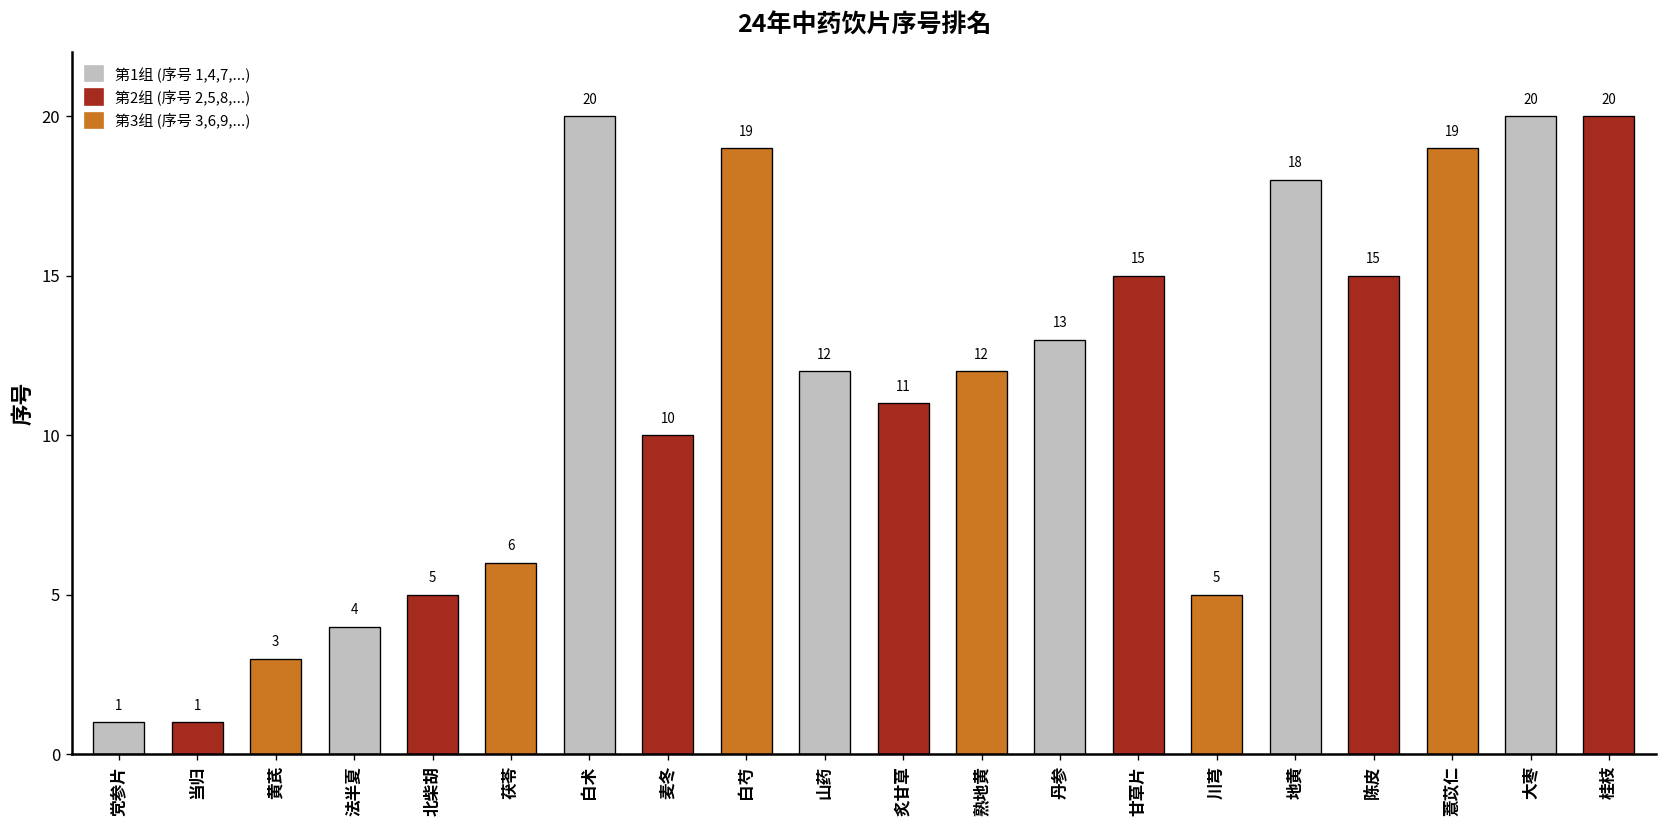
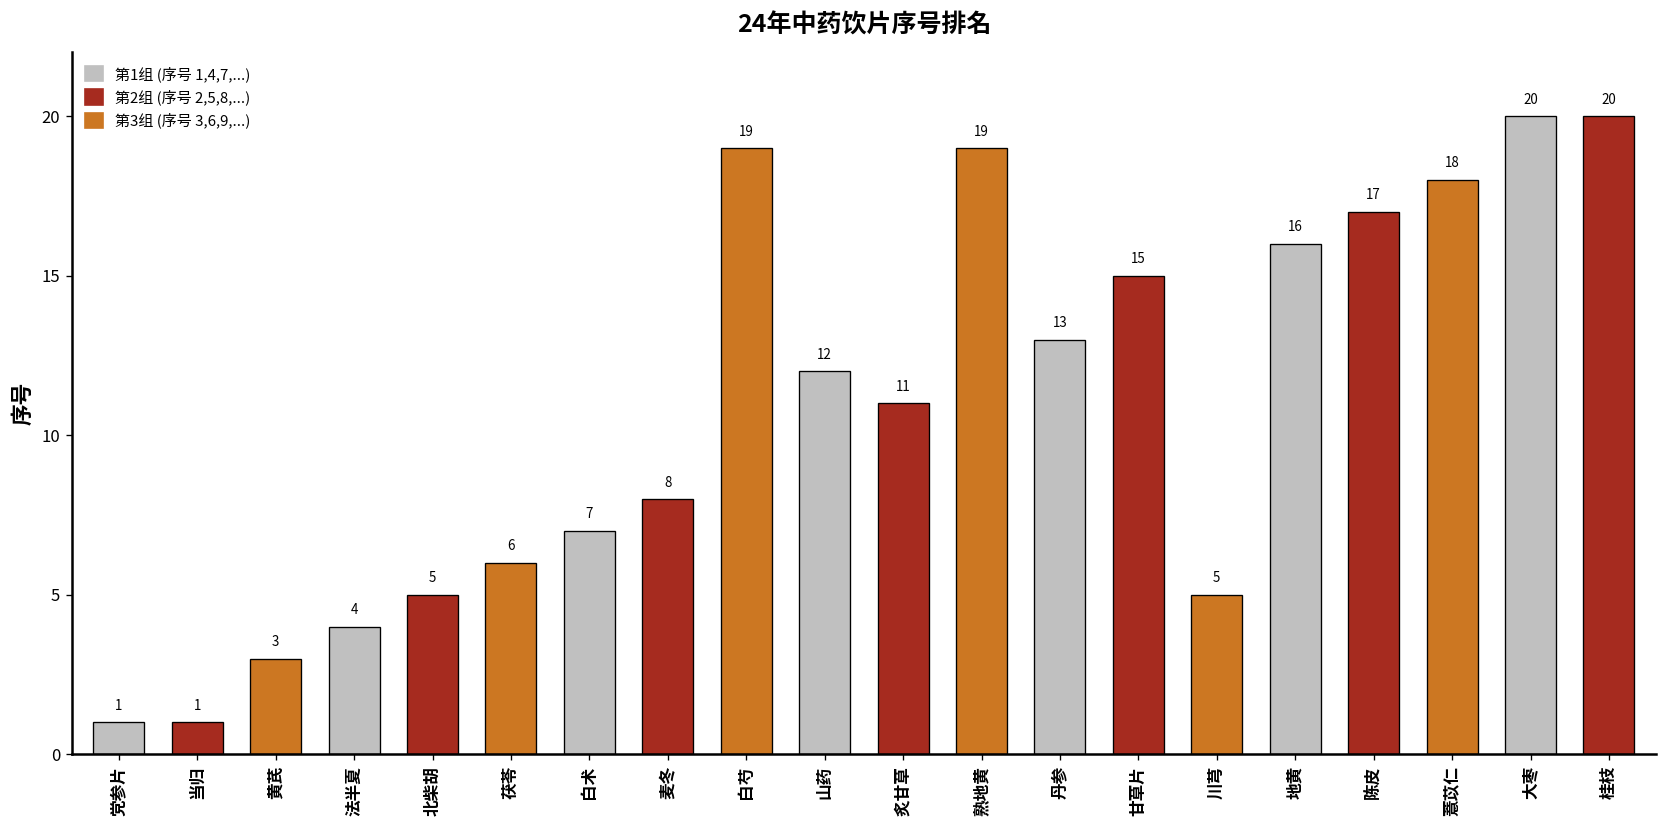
  {
    "党参片": 1,
    "当归": 1,
    "黄芪": 3,
    "法半夏": 4,
    "北柴胡": 5,
    "茯苓": 6,
-   "白术": 20,
-   "麦冬": 10,
+   "白术": 7,
+   "麦冬": 8,
    "白芍": 19,
    "山药": 12,
    "炙甘草": 11,
-   "熟地黄": 12,
+   "熟地黄": 19,
    "丹参": 13,
    "甘草片": 15,
    "川芎": 5,
-   "地黄": 18,
-   "陈皮": 15,
-   "薏苡仁": 19,
+   "地黄": 16,
+   "陈皮": 17,
+   "薏苡仁": 18,
    "大枣": 20,
    "桂枝": 20
  }
